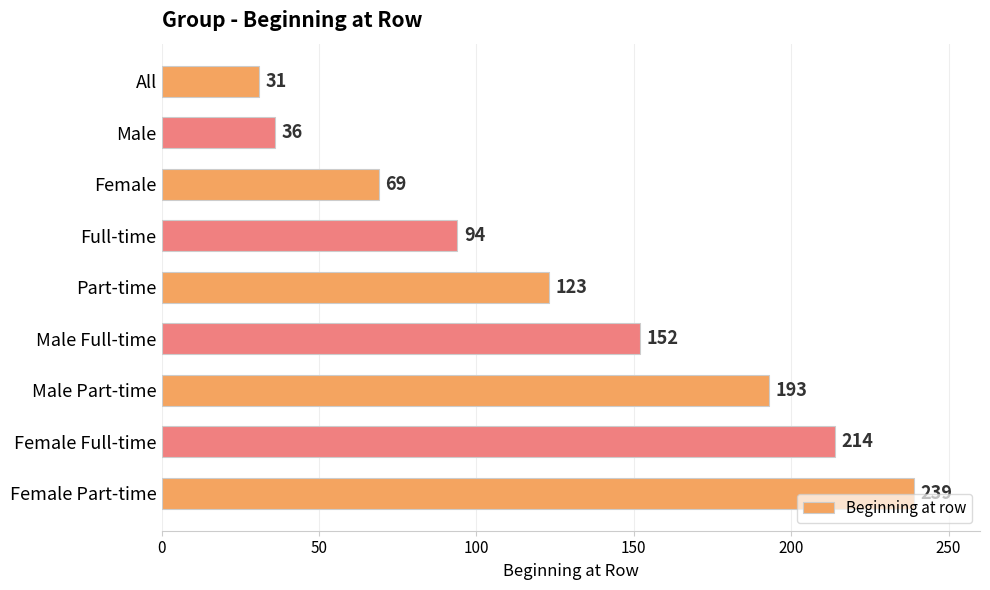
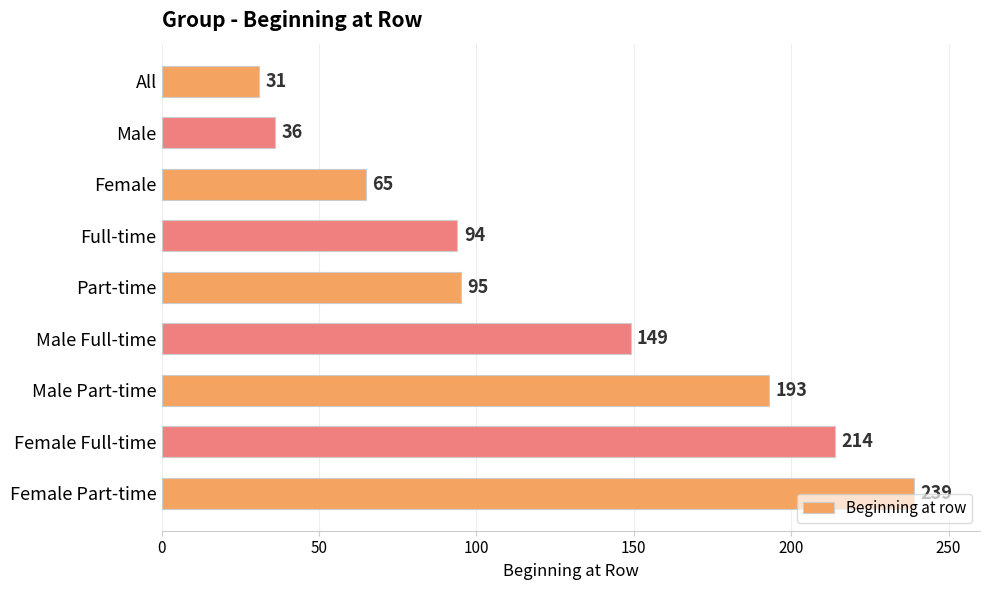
  {
    "All": 31,
    "Male": 36,
-   "Female": 69,
+   "Female": 65,
    "Full-time": 94,
-   "Part-time": 123,
-   "Male Full-time": 152,
+   "Part-time": 95,
+   "Male Full-time": 149,
    "Male Part-time": 193,
    "Female Full-time": 214
  }
